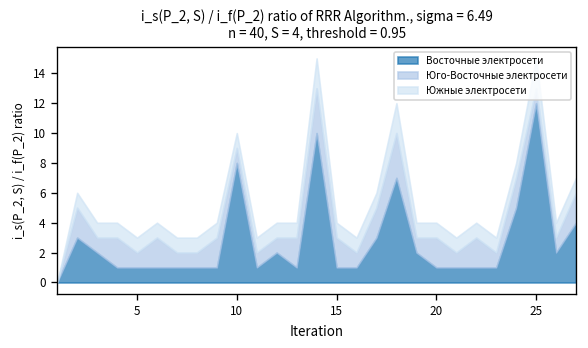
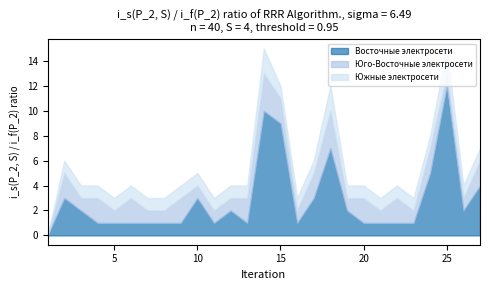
  {
    "Восточные электросети": {
      "5": 1,
-     "10": 8,
-     "15": 1,
+     "10": 3,
+     "15": 9,
      "20": 1,
      "25": 12
    }
  }
